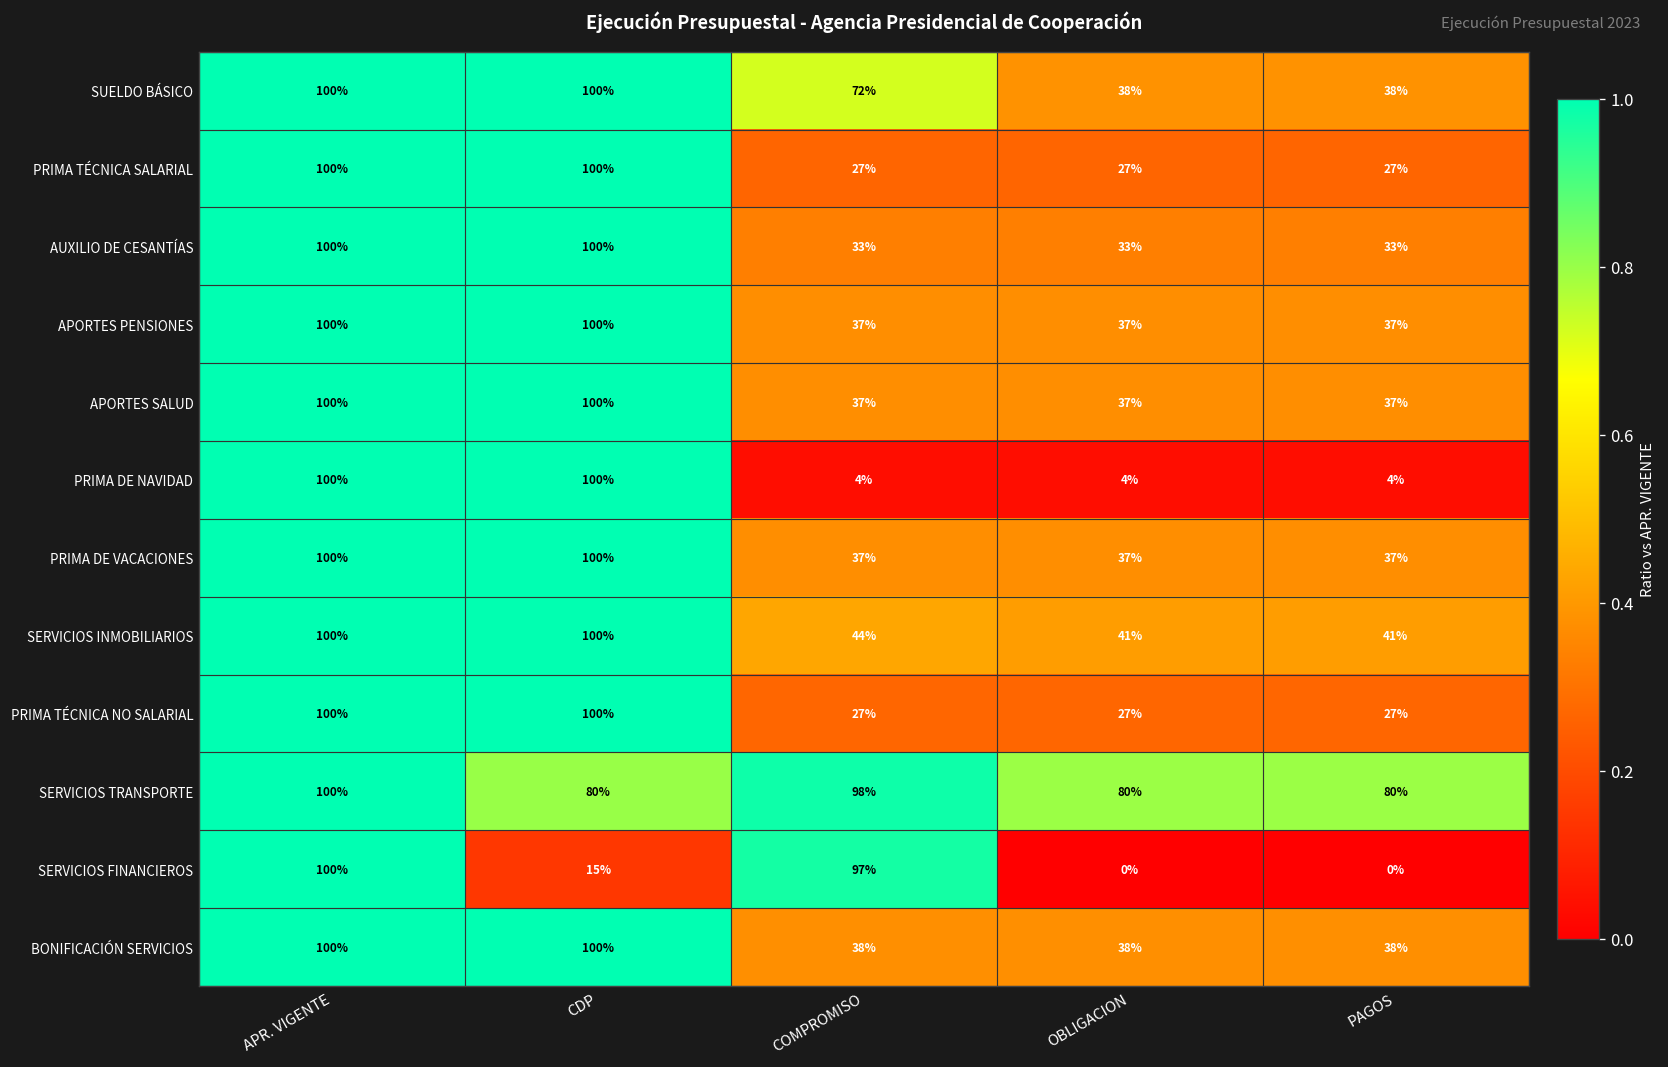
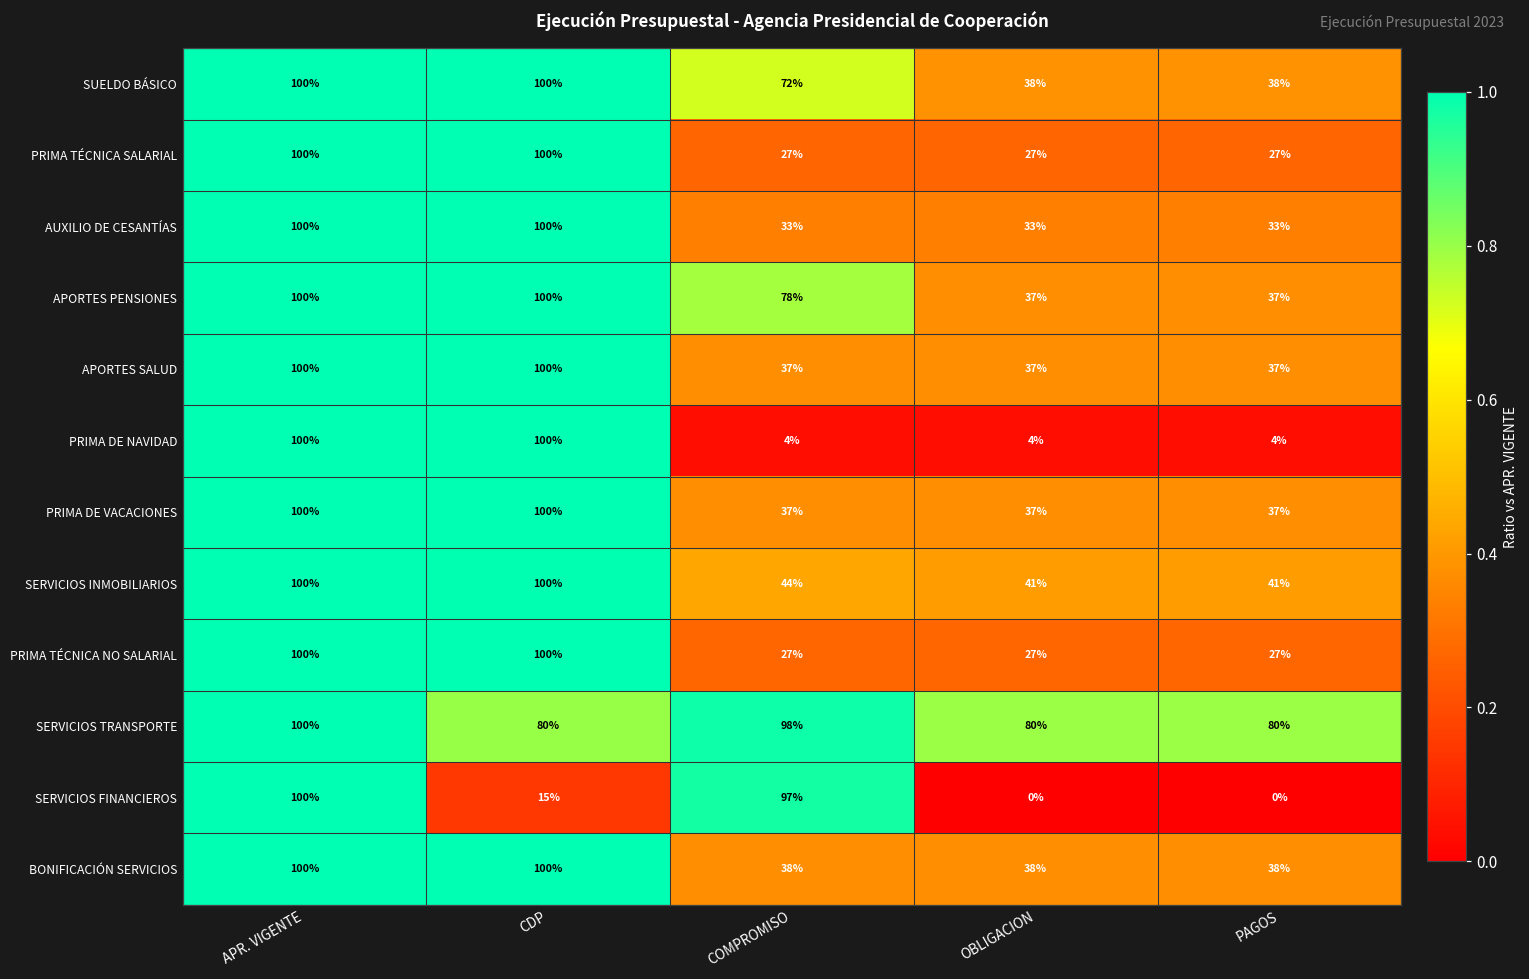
  {
    "SUELDO BÁSICO": {
      "APR. VIGENTE": "100%",
      "CDP": "100%",
      "COMPROMISO": "72%",
      "OBLIGACION": "38%",
      "PAGOS": "38%"
    },
    "PRIMA TÉCNICA SALARIAL": {
      "APR. VIGENTE": "100%",
      "CDP": "100%",
      "COMPROMISO": "27%",
      "OBLIGACION": "27%",
      "PAGOS": "27%"
    },
    "AUXILIO DE CESANTÍAS": {
      "APR. VIGENTE": "100%",
      "CDP": "100%",
      "COMPROMISO": "33%",
      "OBLIGACION": "33%",
      "PAGOS": "33%"
    },
    "APORTES PENSIONES": {
      "APR. VIGENTE": "100%",
      "CDP": "100%",
-     "COMPROMISO": "37%",
+     "COMPROMISO": "78%",
      "OBLIGACION": "37%",
      "PAGOS": "37%"
    },
    "APORTES SALUD": {
      "APR. VIGENTE": "100%",
      "CDP": "100%",
      "COMPROMISO": "37%",
      "OBLIGACION": "37%",
      "PAGOS": "37%"
    },
    "PRIMA DE NAVIDAD": {
      "APR. VIGENTE": "100%",
      "CDP": "100%",
      "COMPROMISO": "4%",
      "OBLIGACION": "4%",
      "PAGOS": "4%"
    },
    "PRIMA DE VACACIONES": {
      "APR. VIGENTE": "100%",
      "CDP": "100%",
      "COMPROMISO": "37%",
      "OBLIGACION": "37%",
      "PAGOS": "37%"
    },
    "SERVICIOS INMOBILIARIOS": {
      "APR. VIGENTE": "100%",
      "CDP": "100%",
      "COMPROMISO": "44%",
      "OBLIGACION": "41%",
      "PAGOS": "41%"
    },
    "PRIMA TÉCNICA NO SALARIAL": {
      "APR. VIGENTE": "100%",
      "CDP": "100%",
      "COMPROMISO": "27%",
      "OBLIGACION": "27%",
      "PAGOS": "27%"
    },
    "SERVICIOS TRANSPORTE": {
      "APR. VIGENTE": "100%",
      "CDP": "80%",
      "COMPROMISO": "98%",
      "OBLIGACION": "80%",
      "PAGOS": "80%"
    },
    "SERVICIOS FINANCIEROS": {
      "APR. VIGENTE": "100%",
      "CDP": "15%",
      "COMPROMISO": "97%",
      "OBLIGACION": "0%",
      "PAGOS": "0%"
    },
    "BONIFICACIÓN SERVICIOS": {
      "APR. VIGENTE": "100%",
      "CDP": "100%",
      "COMPROMISO": "38%",
      "OBLIGACION": "38%",
      "PAGOS": "38%"
    }
  }
